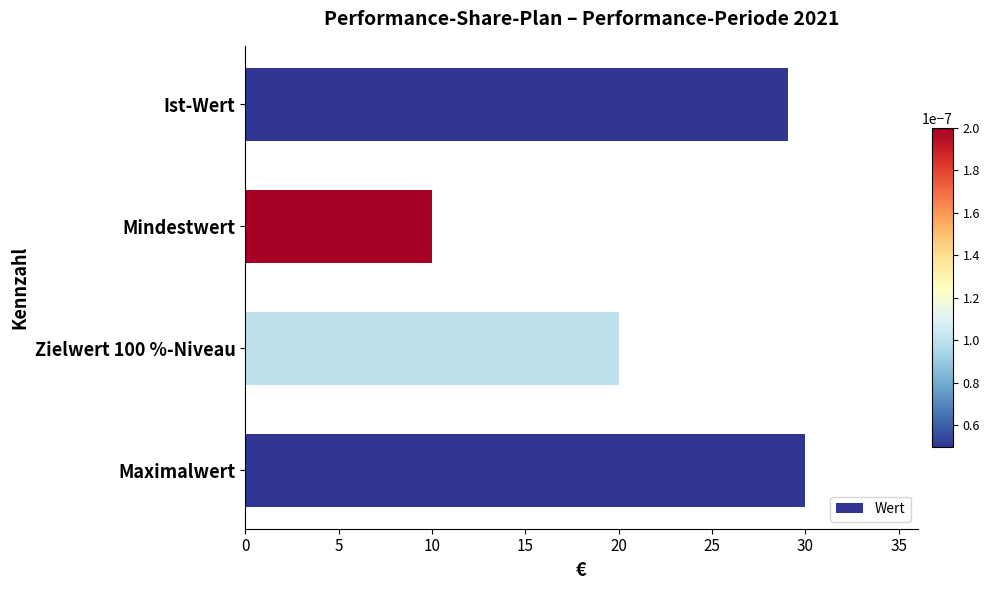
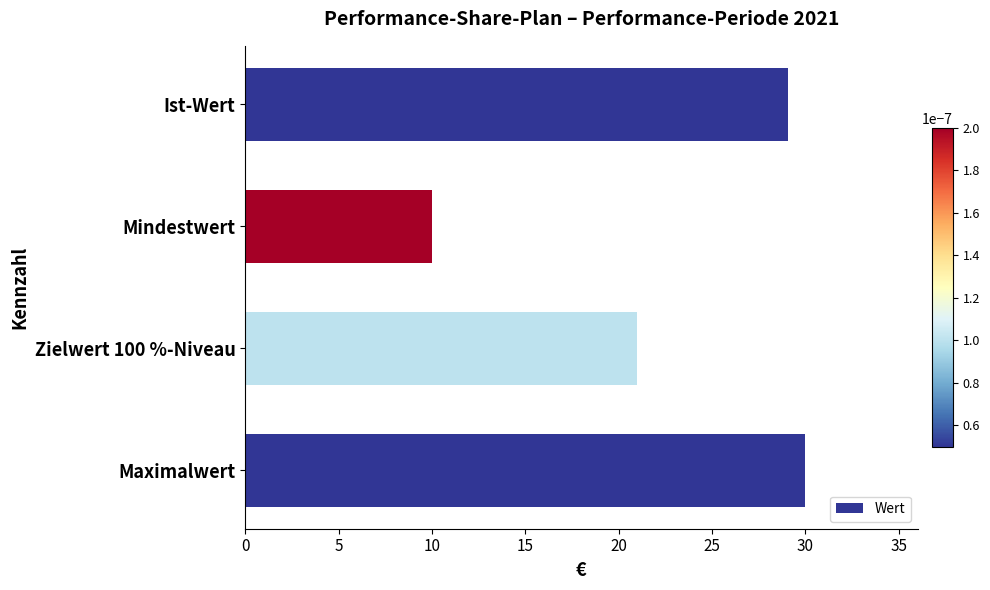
  {
    "Ist-Wert": 29,
    "Mindestwert": 10,
-   "Zielwert 100 %-Niveau": 20,
+   "Zielwert 100 %-Niveau": 21,
    "Maximalwert": 30
  }
